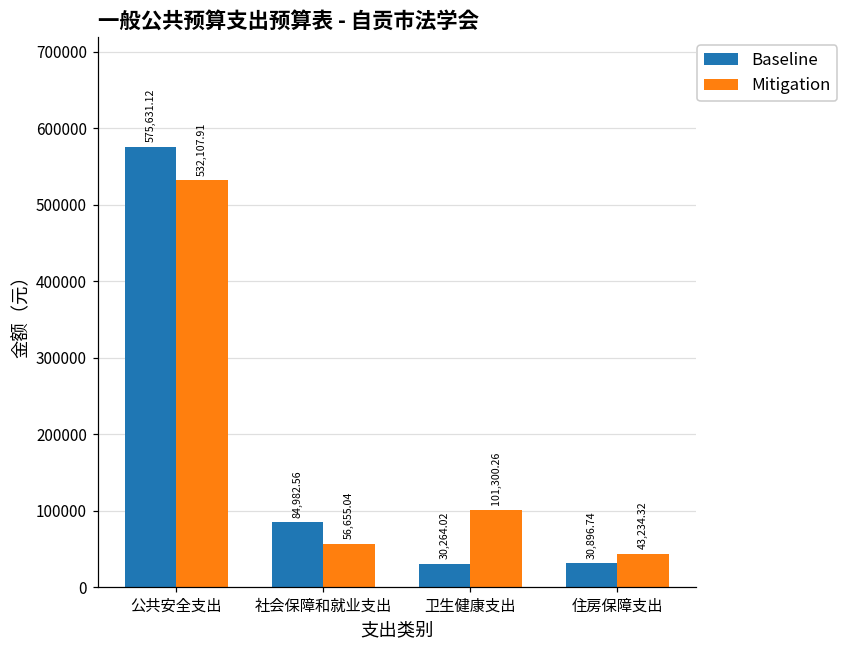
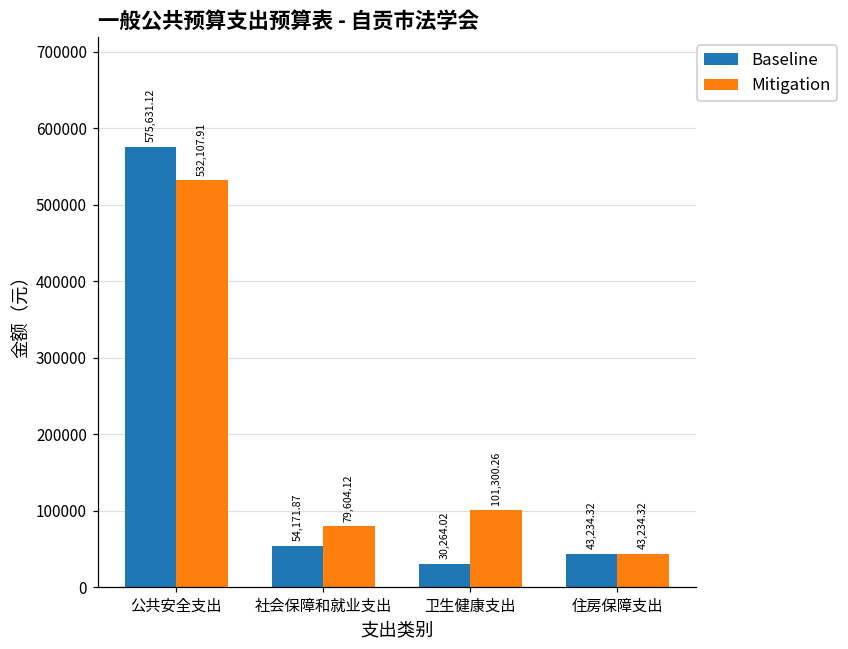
  {
    "Baseline": {
      "公共安全支出": "575,631.12",
-     "社会保障和就业支出": "84,982.56",
+     "社会保障和就业支出": "54,171.87",
      "卫生健康支出": "30,264.02",
-     "住房保障支出": "30,896.74"
+     "住房保障支出": "43,234.32"
    },
    "Mitigation": {
      "公共安全支出": "532,107.91",
-     "社会保障和就业支出": "56,655.04",
+     "社会保障和就业支出": "79,604.12",
      "卫生健康支出": "101,300.26",
      "住房保障支出": "43,234.32"
    }
  }
